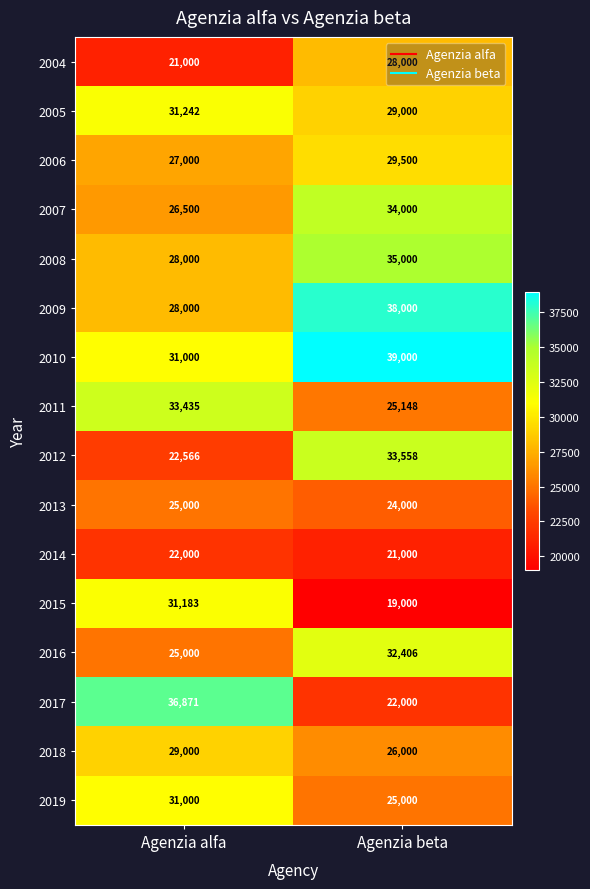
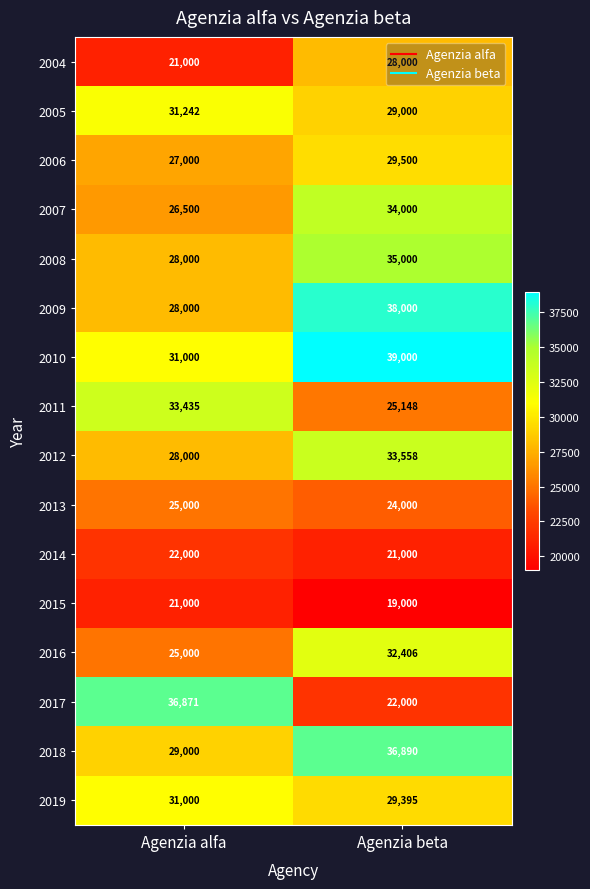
  {
    "2004": {
      "Agenzia alfa": "21,000"
    },
    "2005": {
      "Agenzia alfa": "31,242",
      "Agenzia beta": "29,000"
    },
    "2006": {
      "Agenzia alfa": "27,000",
      "Agenzia beta": "29,500"
    },
    "2007": {
      "Agenzia alfa": "26,500",
      "Agenzia beta": "34,000"
    },
    "2008": {
      "Agenzia alfa": "28,000",
      "Agenzia beta": "35,000"
    },
    "2009": {
      "Agenzia alfa": "28,000",
      "Agenzia beta": "38,000"
    },
    "2010": {
      "Agenzia alfa": "31,000",
      "Agenzia beta": "39,000"
    },
    "2011": {
      "Agenzia alfa": "33,435",
      "Agenzia beta": "25,148"
    },
    "2012": {
-     "Agenzia alfa": "22,566",
+     "Agenzia alfa": "28,000",
      "Agenzia beta": "33,558"
    },
    "2013": {
      "Agenzia alfa": "25,000",
      "Agenzia beta": "24,000"
    },
    "2014": {
      "Agenzia alfa": "22,000",
      "Agenzia beta": "21,000"
    },
    "2015": {
-     "Agenzia alfa": "31,183",
+     "Agenzia alfa": "21,000",
      "Agenzia beta": "19,000"
    },
    "2016": {
      "Agenzia alfa": "25,000",
      "Agenzia beta": "32,406"
    },
    "2017": {
      "Agenzia alfa": "36,871",
      "Agenzia beta": "22,000"
    },
    "2018": {
      "Agenzia alfa": "29,000",
-     "Agenzia beta": "26,000"
+     "Agenzia beta": "36,890"
    },
    "2019": {
      "Agenzia alfa": "31,000",
-     "Agenzia beta": "25,000"
+     "Agenzia beta": "29,395"
    }
  }
